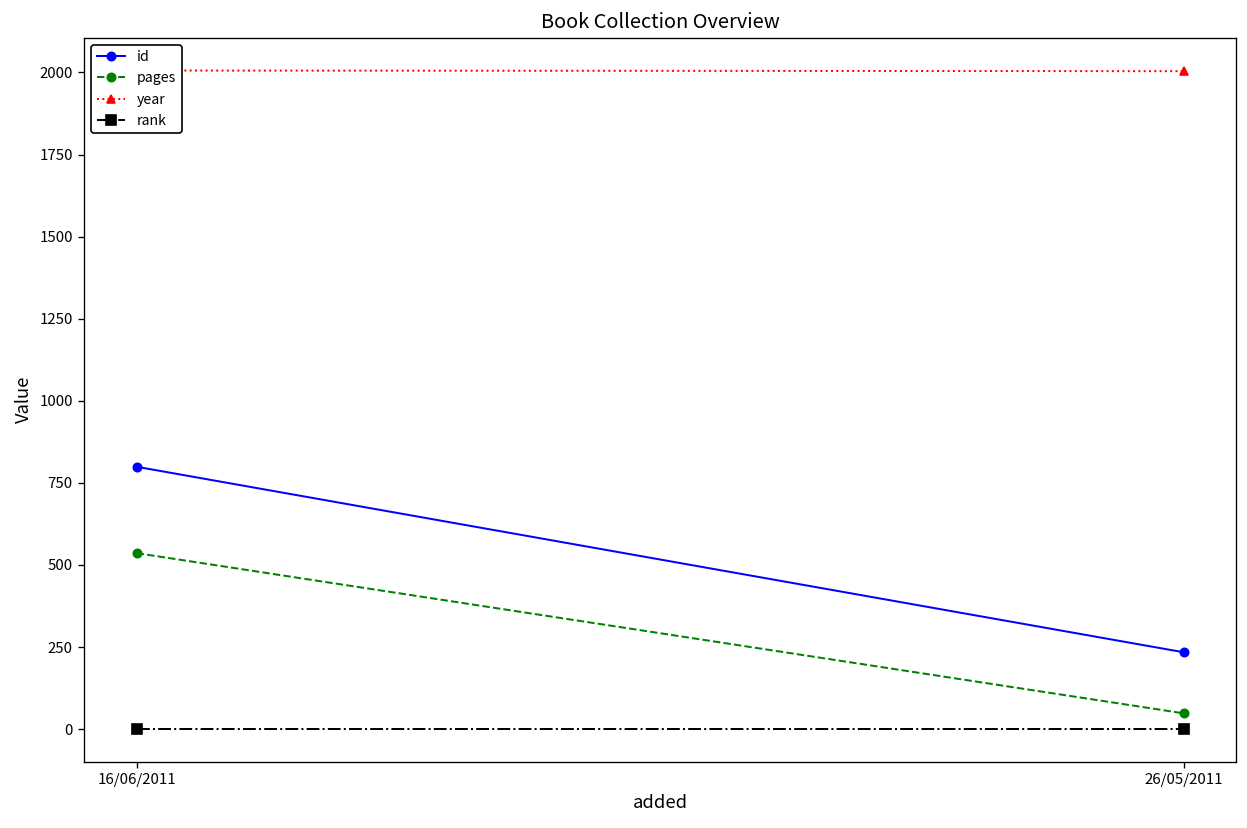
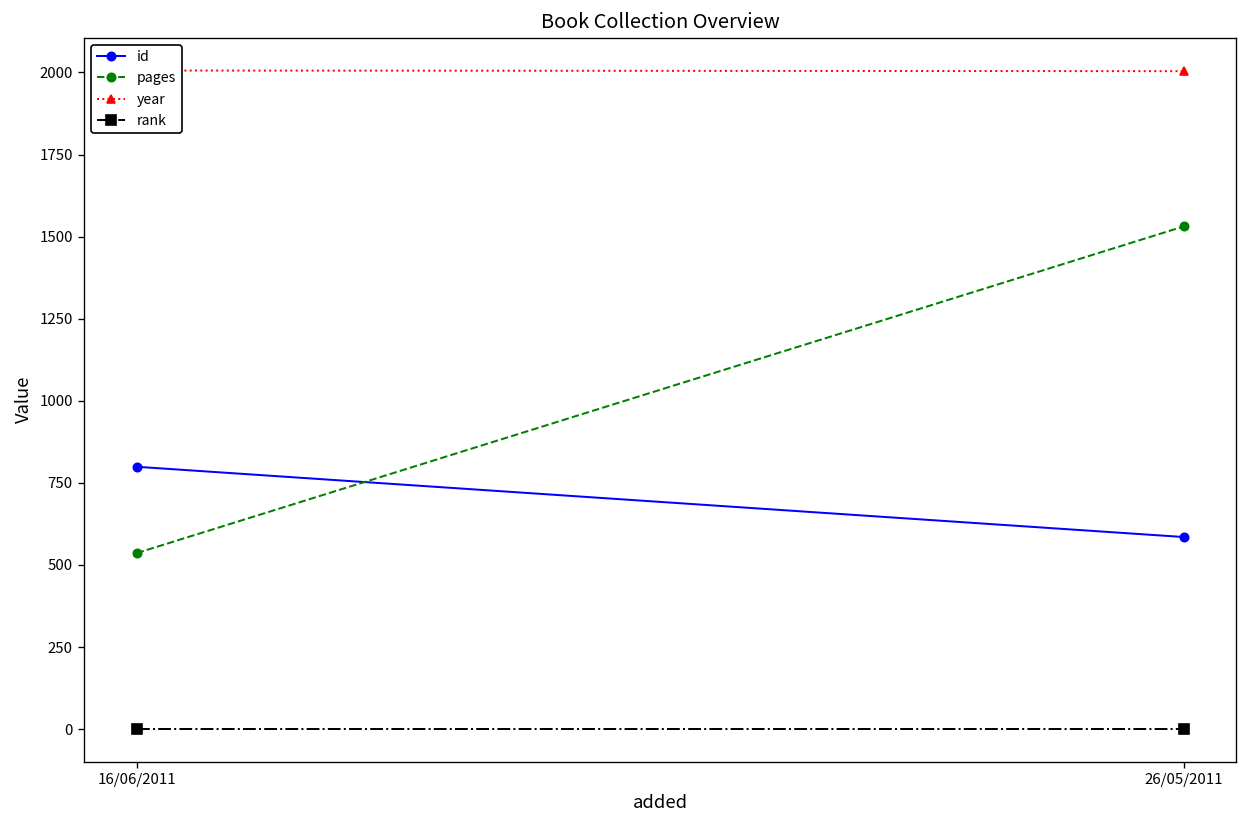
  {
    "id": {
      "16/06/2011": 800,
-     "26/05/2011": 230
+     "26/05/2011": 590
    },
    "pages": {
      "16/06/2011": 540,
-     "26/05/2011": 50
+     "26/05/2011": 1530
    },
    "year": {
      "26/05/2011": 2000
    },
    "rank": {
      "16/06/2011": 0,
      "26/05/2011": 0
    }
  }
